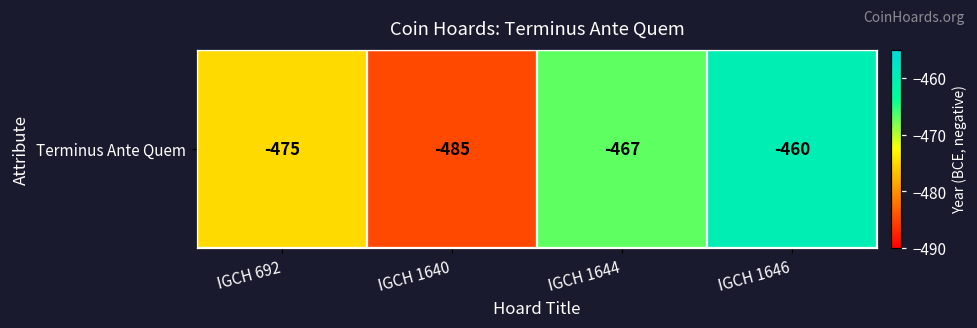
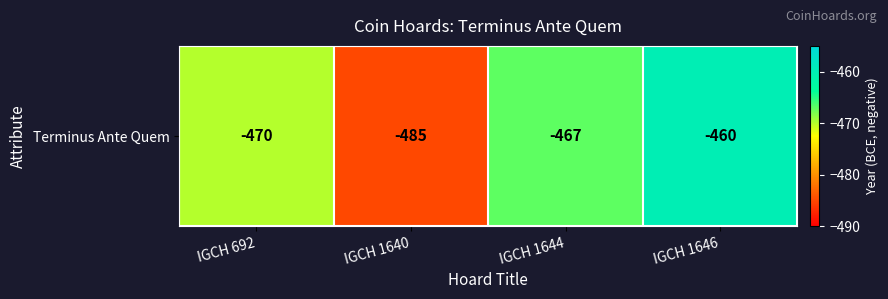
  {
    "Terminus Ante Quem": {
-     "IGCH 692": -475,
+     "IGCH 692": -470,
      "IGCH 1640": -485,
      "IGCH 1644": -467,
      "IGCH 1646": -460
    }
  }
